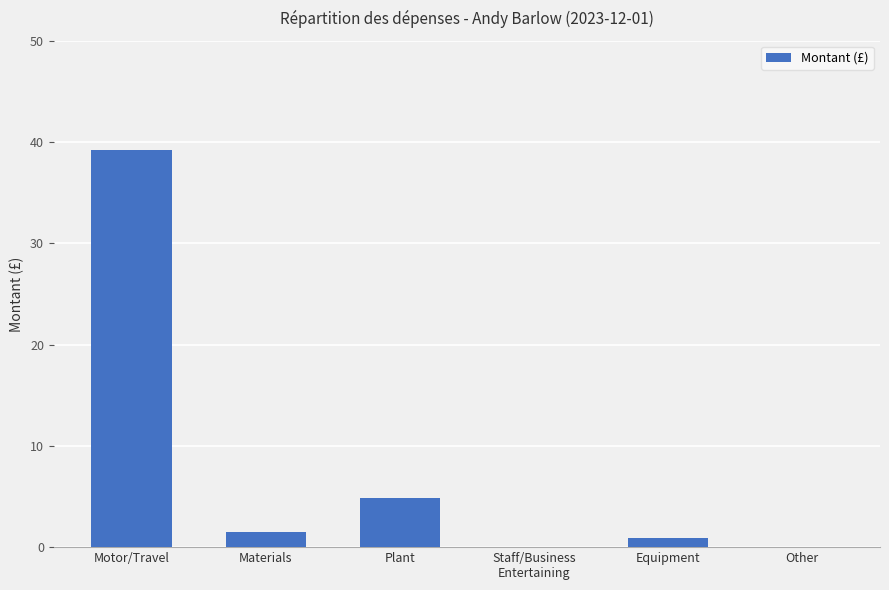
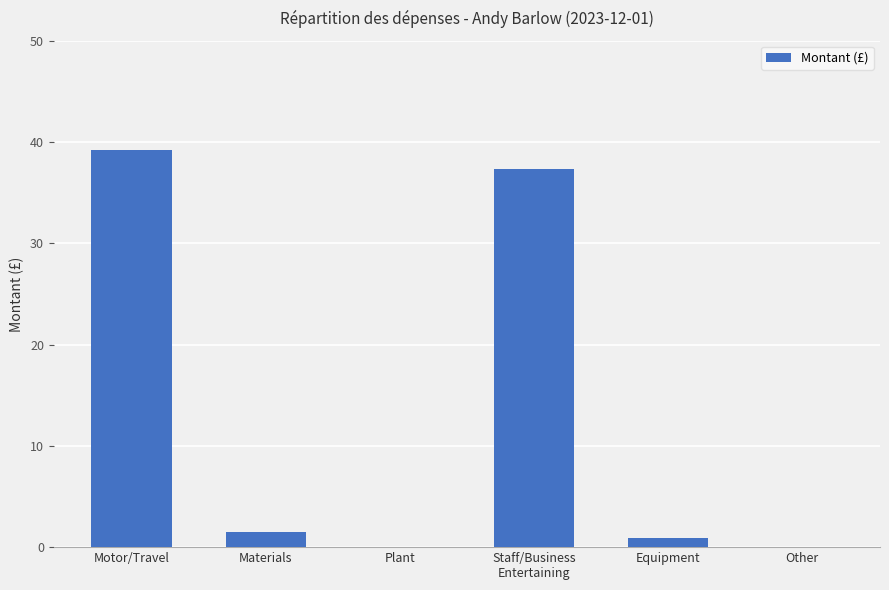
  {
    "Motor/Travel": 39.2,
    "Materials": 1.5,
-   "Plant": 4.9,
-   "Staff/Business Entertaining": 0.0,
+   "Plant": 0.0,
+   "Staff/Business Entertaining": 37.3,
    "Equipment": 0.9,
    "Other": 0.0
  }
